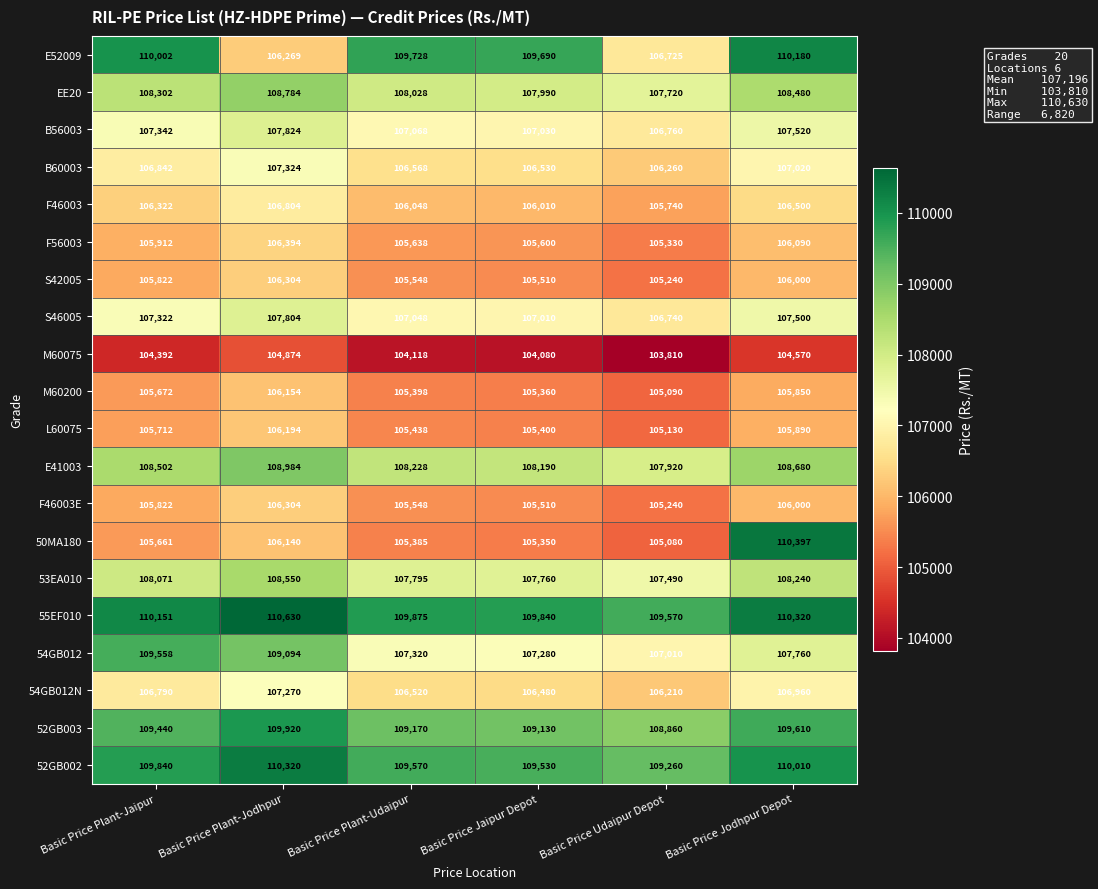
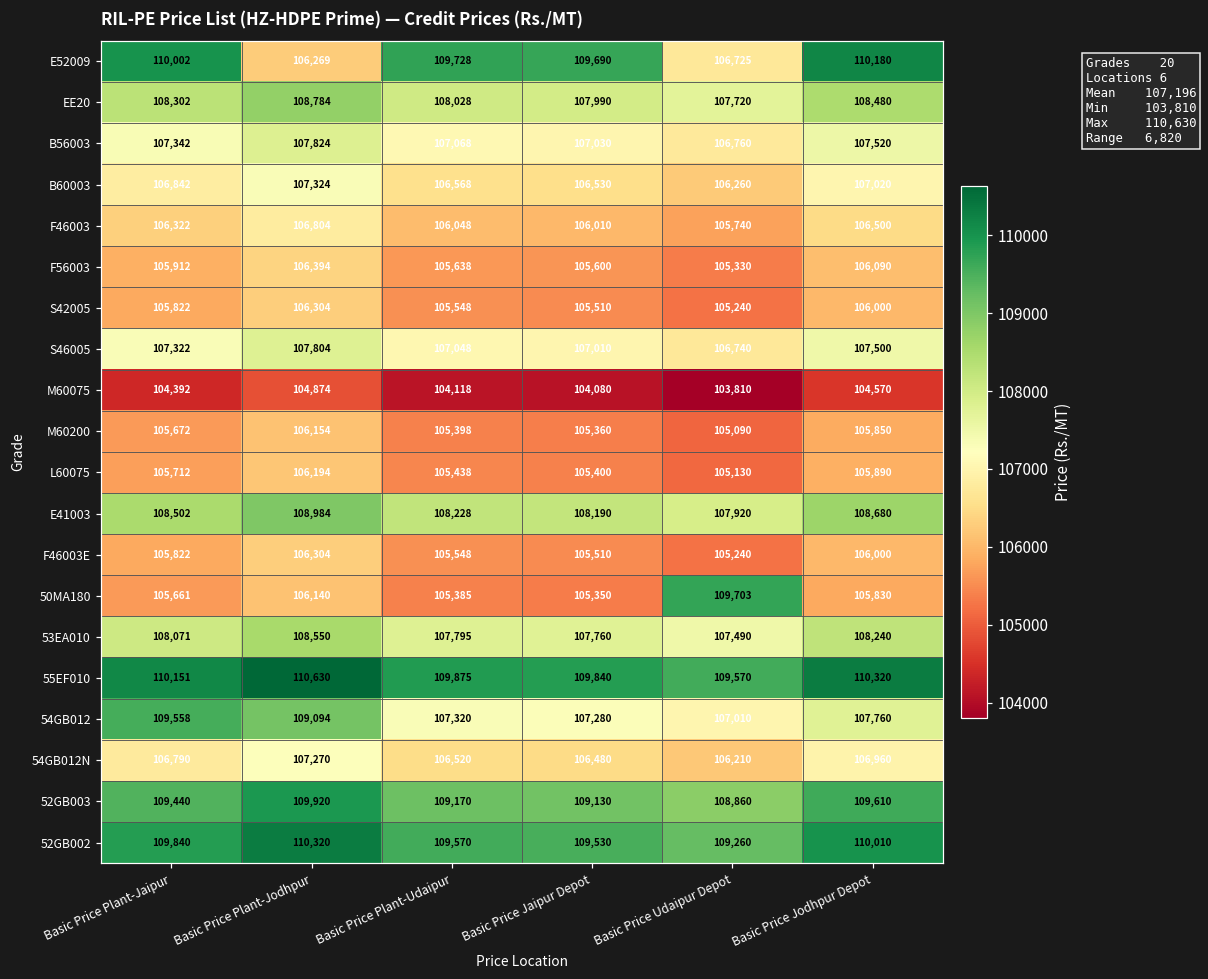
  {
    "E52009": {
      "Basic Price Plant-Jaipur": "110,002",
      "Basic Price Plant-Jodhpur": "106,269",
      "Basic Price Plant-Udaipur": "109,728",
      "Basic Price Jaipur Depot": "109,690",
      "Basic Price Udaipur Depot": "106,725",
      "Basic Price Jodhpur Depot": "110,180"
    },
    "EE20": {
      "Basic Price Plant-Jaipur": "108,302",
      "Basic Price Plant-Jodhpur": "108,784",
      "Basic Price Plant-Udaipur": "108,028",
      "Basic Price Jaipur Depot": "107,990",
      "Basic Price Udaipur Depot": "107,720",
      "Basic Price Jodhpur Depot": "108,480"
    },
    "B56003": {
      "Basic Price Plant-Jaipur": "107,342",
      "Basic Price Plant-Jodhpur": "107,824",
      "Basic Price Plant-Udaipur": "107,068",
      "Basic Price Jaipur Depot": "107,030",
      "Basic Price Udaipur Depot": "106,760",
      "Basic Price Jodhpur Depot": "107,520"
    },
    "B60003": {
      "Basic Price Plant-Jaipur": "106,842",
      "Basic Price Plant-Jodhpur": "107,324",
      "Basic Price Plant-Udaipur": "106,568",
      "Basic Price Jaipur Depot": "106,530",
      "Basic Price Udaipur Depot": "106,260",
      "Basic Price Jodhpur Depot": "107,020"
    },
    "F46003": {
      "Basic Price Plant-Jaipur": "106,322",
      "Basic Price Plant-Jodhpur": "106,804",
      "Basic Price Plant-Udaipur": "106,048",
      "Basic Price Jaipur Depot": "106,010",
      "Basic Price Udaipur Depot": "105,740",
      "Basic Price Jodhpur Depot": "106,500"
    },
    "F56003": {
      "Basic Price Plant-Jaipur": "105,912",
      "Basic Price Plant-Jodhpur": "106,394",
      "Basic Price Plant-Udaipur": "105,638",
      "Basic Price Jaipur Depot": "105,600",
      "Basic Price Udaipur Depot": "105,330",
      "Basic Price Jodhpur Depot": "106,090"
    },
    "S42005": {
      "Basic Price Plant-Jaipur": "105,822",
      "Basic Price Plant-Jodhpur": "106,304",
      "Basic Price Plant-Udaipur": "105,548",
      "Basic Price Jaipur Depot": "105,510",
      "Basic Price Udaipur Depot": "105,240",
      "Basic Price Jodhpur Depot": "106,000"
    },
    "S46005": {
      "Basic Price Plant-Jaipur": "107,322",
      "Basic Price Plant-Jodhpur": "107,804",
      "Basic Price Plant-Udaipur": "107,048",
      "Basic Price Jaipur Depot": "107,010",
      "Basic Price Udaipur Depot": "106,740",
      "Basic Price Jodhpur Depot": "107,500"
    },
    "M60075": {
      "Basic Price Plant-Jaipur": "104,392",
      "Basic Price Plant-Jodhpur": "104,874",
      "Basic Price Plant-Udaipur": "104,118",
      "Basic Price Jaipur Depot": "104,080",
      "Basic Price Udaipur Depot": "103,810",
      "Basic Price Jodhpur Depot": "104,570"
    },
    "M60200": {
      "Basic Price Plant-Jaipur": "105,672",
      "Basic Price Plant-Jodhpur": "106,154",
      "Basic Price Plant-Udaipur": "105,398",
      "Basic Price Jaipur Depot": "105,360",
      "Basic Price Udaipur Depot": "105,090",
      "Basic Price Jodhpur Depot": "105,850"
    },
    "L60075": {
      "Basic Price Plant-Jaipur": "105,712",
      "Basic Price Plant-Jodhpur": "106,194",
      "Basic Price Plant-Udaipur": "105,438",
      "Basic Price Jaipur Depot": "105,400",
      "Basic Price Udaipur Depot": "105,130",
      "Basic Price Jodhpur Depot": "105,890"
    },
    "E41003": {
      "Basic Price Plant-Jaipur": "108,502",
      "Basic Price Plant-Jodhpur": "108,984",
      "Basic Price Plant-Udaipur": "108,228",
      "Basic Price Jaipur Depot": "108,190",
      "Basic Price Udaipur Depot": "107,920",
      "Basic Price Jodhpur Depot": "108,680"
    },
    "F46003E": {
      "Basic Price Plant-Jaipur": "105,822",
      "Basic Price Plant-Jodhpur": "106,304",
      "Basic Price Plant-Udaipur": "105,548",
      "Basic Price Jaipur Depot": "105,510",
      "Basic Price Udaipur Depot": "105,240",
      "Basic Price Jodhpur Depot": "106,000"
    },
    "50MA180": {
      "Basic Price Plant-Jaipur": "105,661",
      "Basic Price Plant-Jodhpur": "106,140",
      "Basic Price Plant-Udaipur": "105,385",
      "Basic Price Jaipur Depot": "105,350",
-     "Basic Price Udaipur Depot": "105,080",
-     "Basic Price Jodhpur Depot": "110,397"
+     "Basic Price Udaipur Depot": "109,703",
+     "Basic Price Jodhpur Depot": "105,830"
    },
    "53EA010": {
      "Basic Price Plant-Jaipur": "108,071",
      "Basic Price Plant-Jodhpur": "108,550",
      "Basic Price Plant-Udaipur": "107,795",
      "Basic Price Jaipur Depot": "107,760",
      "Basic Price Udaipur Depot": "107,490",
      "Basic Price Jodhpur Depot": "108,240"
    },
    "55EF010": {
      "Basic Price Plant-Jaipur": "110,151",
      "Basic Price Plant-Jodhpur": "110,630",
      "Basic Price Plant-Udaipur": "109,875",
      "Basic Price Jaipur Depot": "109,840",
      "Basic Price Udaipur Depot": "109,570",
      "Basic Price Jodhpur Depot": "110,320"
    },
    "54GB012": {
      "Basic Price Plant-Jaipur": "109,558",
      "Basic Price Plant-Jodhpur": "109,094",
      "Basic Price Plant-Udaipur": "107,320",
      "Basic Price Jaipur Depot": "107,280",
      "Basic Price Udaipur Depot": "107,010",
      "Basic Price Jodhpur Depot": "107,760"
    },
    "54GB012N": {
      "Basic Price Plant-Jaipur": "106,790",
      "Basic Price Plant-Jodhpur": "107,270",
      "Basic Price Plant-Udaipur": "106,520",
      "Basic Price Jaipur Depot": "106,480",
      "Basic Price Udaipur Depot": "106,210",
      "Basic Price Jodhpur Depot": "106,960"
    },
    "52GB003": {
      "Basic Price Plant-Jaipur": "109,440",
      "Basic Price Plant-Jodhpur": "109,920",
      "Basic Price Plant-Udaipur": "109,170",
      "Basic Price Jaipur Depot": "109,130",
      "Basic Price Udaipur Depot": "108,860",
      "Basic Price Jodhpur Depot": "109,610"
    },
    "52GB002": {
      "Basic Price Plant-Jaipur": "109,840",
      "Basic Price Plant-Jodhpur": "110,320",
      "Basic Price Plant-Udaipur": "109,570",
      "Basic Price Jaipur Depot": "109,530",
      "Basic Price Udaipur Depot": "109,260",
      "Basic Price Jodhpur Depot": "110,010"
    }
  }
